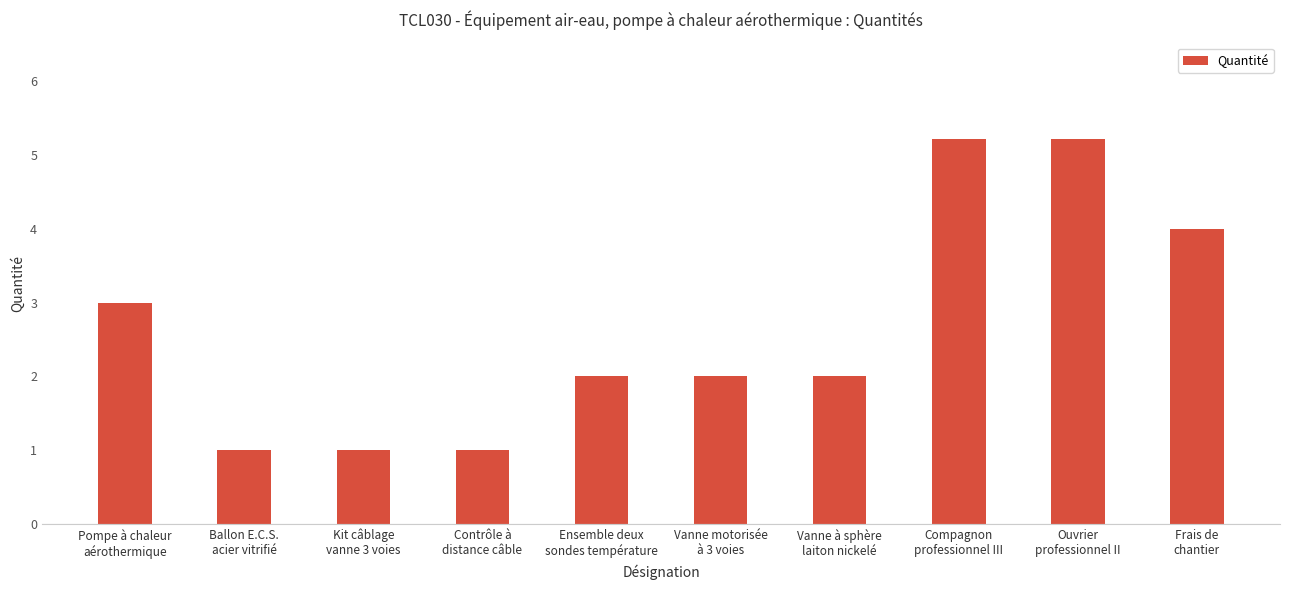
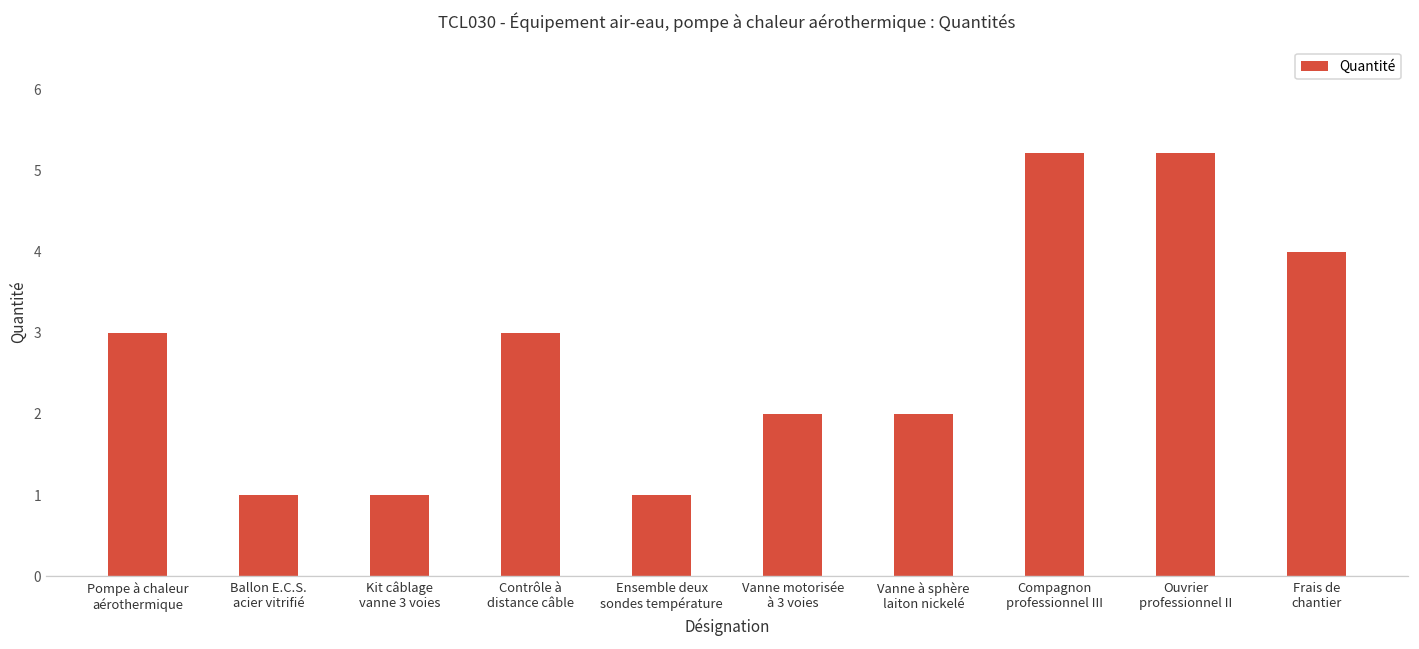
  {
    "Pompe à chaleur aérothermique": 3,
    "Ballon E.C.S. acier vitrifié": 1,
    "Kit câblage vanne 3 voies": 1,
-   "Contrôle à distance câble": 1,
-   "Ensemble deux sondes température": 2,
+   "Contrôle à distance câble": 3,
+   "Ensemble deux sondes température": 1,
    "Vanne motorisée à 3 voies": 2,
    "Vanne à sphère laiton nickelé": 2,
    "Compagnon professionnel III": 5.2,
    "Ouvrier professionnel II": 5.2,
    "Frais de chantier": 4
  }
